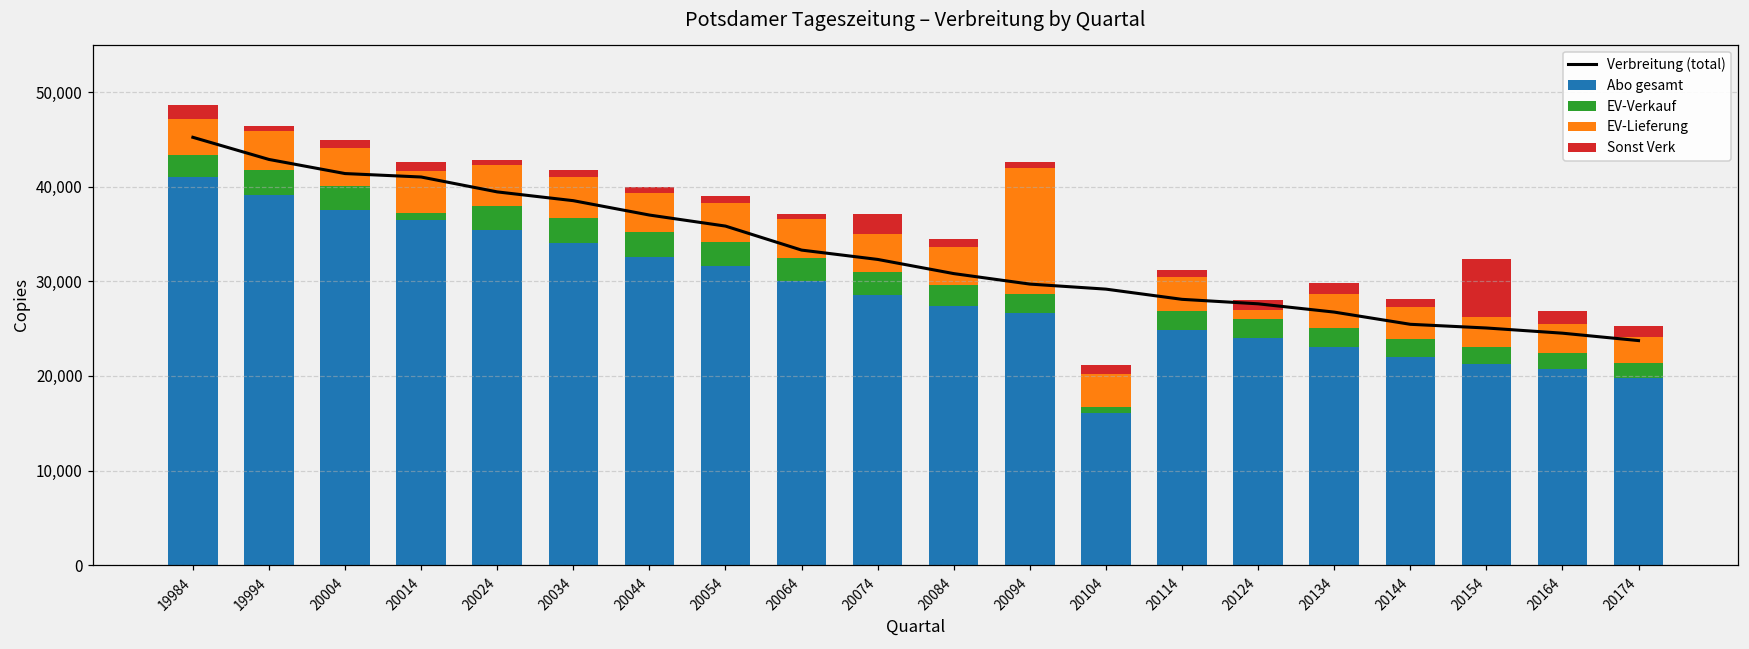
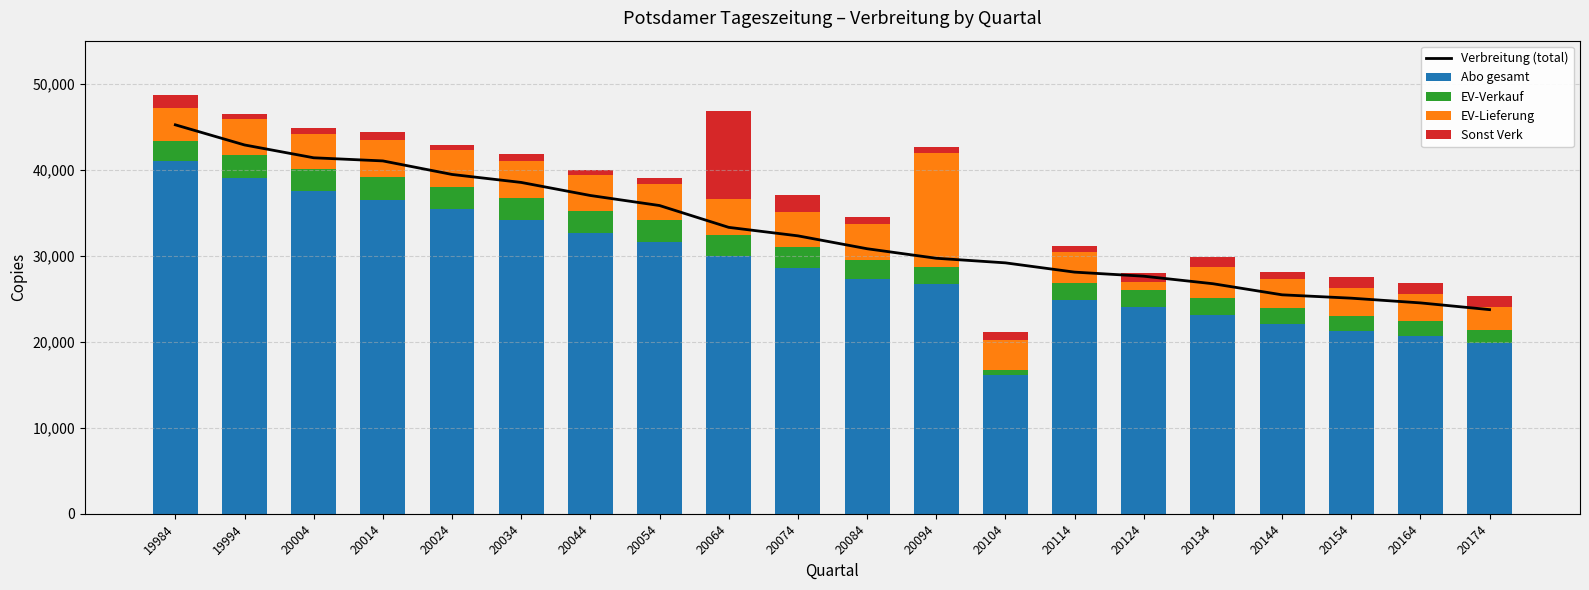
  {
    "Verbreitung (total)": {
      "19984": "45,000",
      "19994": "43,000",
      "20004": "41,000",
      "20014": "41,000",
      "20024": "39,000",
      "20034": "39,000",
      "20044": "37,000",
      "20054": "36,000",
      "20064": "33,000",
      "20074": "32,000",
      "20084": "31,000",
      "20094": "30,000",
      "20104": "29,000",
      "20114": "28,000",
      "20124": "28,000",
      "20134": "27,000",
      "20144": "25,000",
      "20154": "25,000",
      "20164": "25,000",
      "20174": "24,000"
    },
    "Abo gesamt": {
      "19984": "41,000",
      "19994": "39,000",
      "20004": "38,000",
      "20014": "36,000",
      "20024": "35,000",
      "20034": "34,000",
      "20044": "33,000",
      "20054": "32,000",
      "20064": "30,000",
      "20074": "29,000",
      "20084": "27,000",
      "20094": "27,000",
      "20104": "16,000",
      "20114": "25,000",
      "20124": "24,000",
      "20134": "23,000",
      "20144": "22,000",
      "20154": "21,000",
      "20164": "21,000",
      "20174": "20,000"
    },
    "EV-Verkauf": {
      "19984": "2,000",
      "19994": "3,000",
      "20004": "3,000",
-     "20014": "1,000",
+     "20014": "3,000",
      "20024": "3,000",
      "20034": "3,000",
      "20044": "3,000",
      "20054": "3,000",
      "20064": "2,000",
      "20074": "2,000",
      "20084": "2,000",
      "20094": "2,000",
      "20104": "1,000",
      "20114": "2,000",
      "20124": "2,000",
      "20134": "2,000",
      "20144": "2,000",
      "20154": "2,000",
      "20164": "2,000",
      "20174": "2,000"
    },
    "EV-Lieferung": {
      "19984": "4,000",
      "19994": "4,000",
      "20004": "4,000",
      "20014": "4,000",
      "20024": "4,000",
      "20034": "4,000",
      "20044": "4,000",
      "20054": "4,000",
      "20064": "4,000",
      "20074": "4,000",
      "20084": "4,000",
      "20094": "13,000",
      "20104": "4,000",
      "20114": "4,000",
      "20124": "1,000",
      "20134": "4,000",
      "20144": "3,000",
      "20154": "3,000",
      "20164": "3,000",
      "20174": "3,000"
    },
    "Sonst Verk": {
      "19984": "1,000",
      "19994": "1,000",
      "20004": "1,000",
      "20014": "1,000",
      "20024": "1,000",
      "20034": "1,000",
      "20044": "1,000",
      "20054": "1,000",
-     "20064": "0",
+     "20064": "10,000",
      "20074": "2,000",
      "20084": "1,000",
      "20094": "1,000",
      "20104": "1,000",
      "20114": "1,000",
      "20124": "1,000",
      "20134": "1,000",
      "20144": "1,000",
-     "20154": "6,000",
+     "20154": "1,000",
      "20164": "1,000",
      "20174": "1,000"
    }
  }
